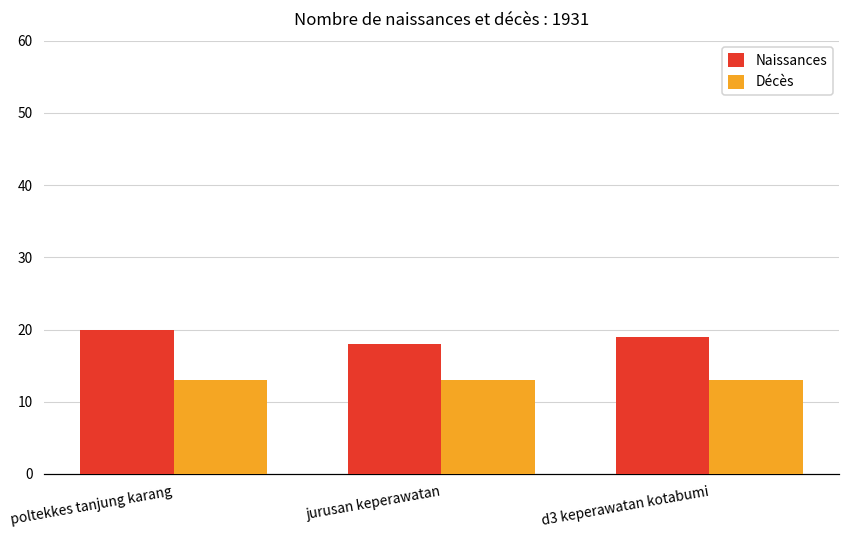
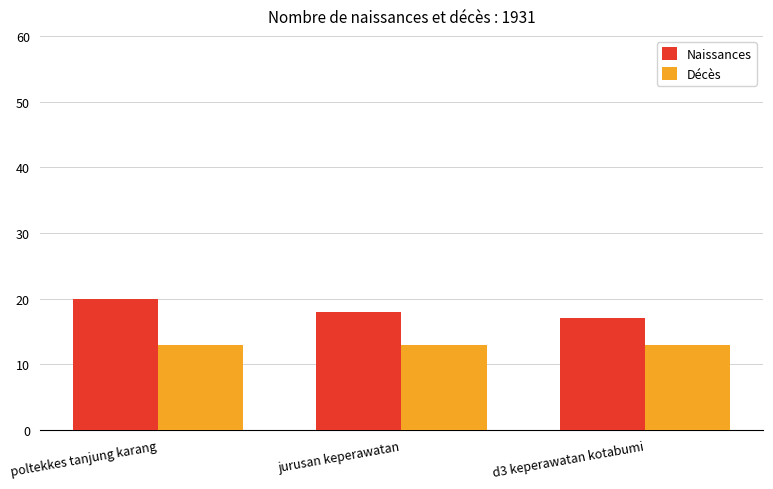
  {
    "Naissances": {
      "poltekkes tanjung karang": 20,
      "jurusan keperawatan": 18,
-     "d3 keperawatan kotabumi": 19
+     "d3 keperawatan kotabumi": 17
    },
    "Décès": {
      "poltekkes tanjung karang": 13,
      "jurusan keperawatan": 13,
      "d3 keperawatan kotabumi": 13
    }
  }
